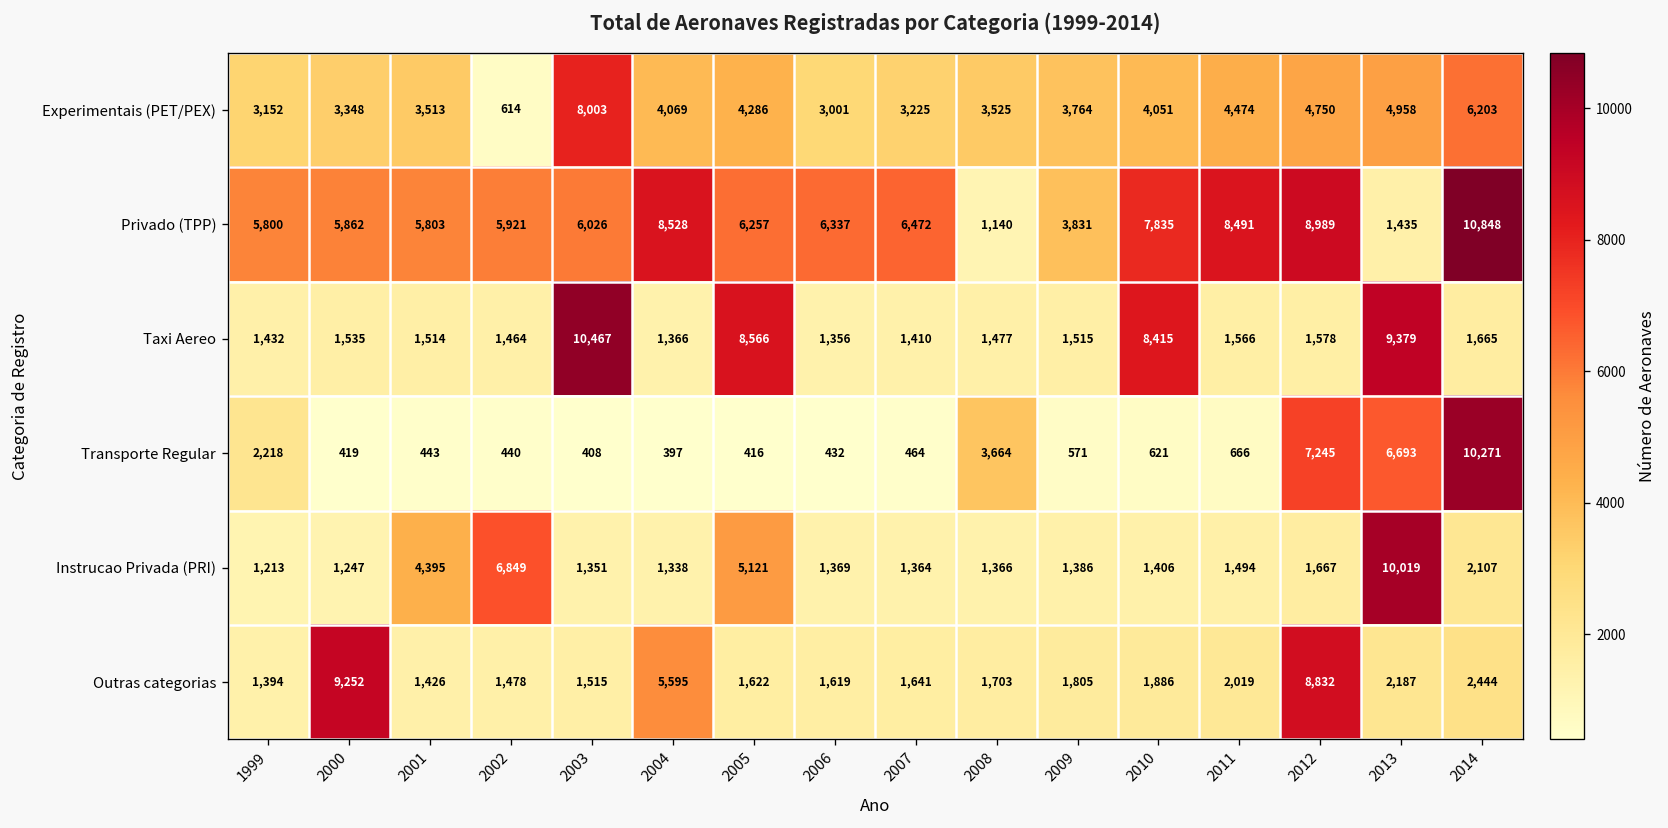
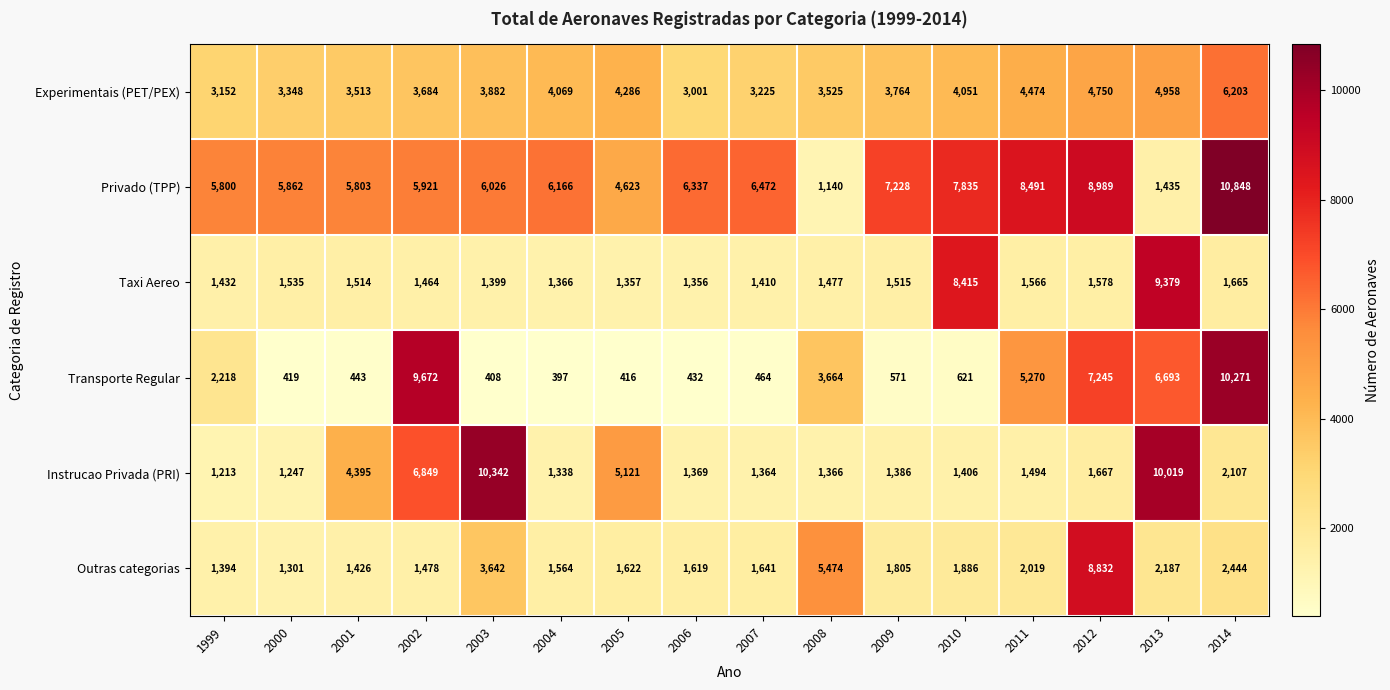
  {
    "Experimentais (PET/PEX)": {
      "1999": "3,152",
      "2000": "3,348",
      "2001": "3,513",
-     "2002": "614",
-     "2003": "8,003",
+     "2002": "3,684",
+     "2003": "3,882",
      "2004": "4,069",
      "2005": "4,286",
      "2006": "3,001",
      "2007": "3,225",
      "2008": "3,525",
      "2009": "3,764",
      "2010": "4,051",
      "2011": "4,474",
      "2012": "4,750",
      "2013": "4,958",
      "2014": "6,203"
    },
    "Privado (TPP)": {
      "1999": "5,800",
      "2000": "5,862",
      "2001": "5,803",
      "2002": "5,921",
      "2003": "6,026",
-     "2004": "8,528",
-     "2005": "6,257",
+     "2004": "6,166",
+     "2005": "4,623",
      "2006": "6,337",
      "2007": "6,472",
      "2008": "1,140",
-     "2009": "3,831",
+     "2009": "7,228",
      "2010": "7,835",
      "2011": "8,491",
      "2012": "8,989",
      "2013": "1,435",
      "2014": "10,848"
    },
    "Taxi Aereo": {
      "1999": "1,432",
      "2000": "1,535",
      "2001": "1,514",
      "2002": "1,464",
-     "2003": "10,467",
+     "2003": "1,399",
      "2004": "1,366",
-     "2005": "8,566",
+     "2005": "1,357",
      "2006": "1,356",
      "2007": "1,410",
      "2008": "1,477",
      "2009": "1,515",
      "2010": "8,415",
      "2011": "1,566",
      "2012": "1,578",
      "2013": "9,379",
      "2014": "1,665"
    },
    "Transporte Regular": {
      "1999": "2,218",
      "2000": "419",
      "2001": "443",
-     "2002": "440",
+     "2002": "9,672",
      "2003": "408",
      "2004": "397",
      "2005": "416",
      "2006": "432",
      "2007": "464",
      "2008": "3,664",
      "2009": "571",
      "2010": "621",
-     "2011": "666",
+     "2011": "5,270",
      "2012": "7,245",
      "2013": "6,693",
      "2014": "10,271"
    },
    "Instrucao Privada (PRI)": {
      "1999": "1,213",
      "2000": "1,247",
      "2001": "4,395",
      "2002": "6,849",
-     "2003": "1,351",
+     "2003": "10,342",
      "2004": "1,338",
      "2005": "5,121",
      "2006": "1,369",
      "2007": "1,364",
      "2008": "1,366",
      "2009": "1,386",
      "2010": "1,406",
      "2011": "1,494",
      "2012": "1,667",
      "2013": "10,019",
      "2014": "2,107"
    },
    "Outras categorias": {
      "1999": "1,394",
-     "2000": "9,252",
+     "2000": "1,301",
      "2001": "1,426",
      "2002": "1,478",
-     "2003": "1,515",
-     "2004": "5,595",
+     "2003": "3,642",
+     "2004": "1,564",
      "2005": "1,622",
      "2006": "1,619",
      "2007": "1,641",
-     "2008": "1,703",
+     "2008": "5,474",
      "2009": "1,805",
      "2010": "1,886",
      "2011": "2,019",
      "2012": "8,832",
      "2013": "2,187",
      "2014": "2,444"
    }
  }
